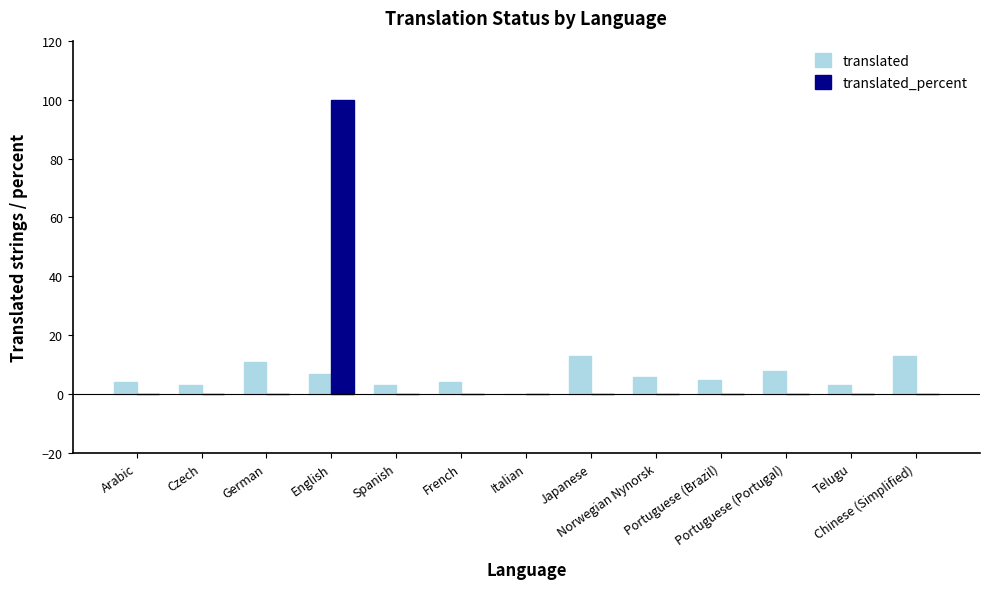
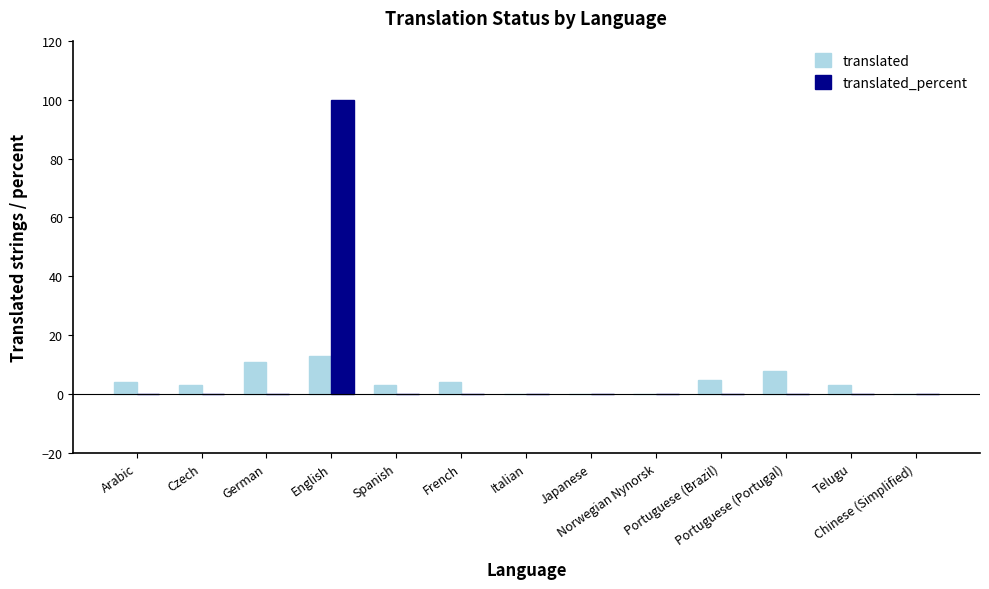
  {
    "translated": {
      "Arabic": 4,
      "Czech": 3,
      "German": 11,
-     "English": 7,
+     "English": 13,
      "Spanish": 3,
      "French": 4,
      "Italian": 0,
-     "Japanese": 13,
-     "Norwegian Nynorsk": 6,
+     "Japanese": 0,
+     "Norwegian Nynorsk": 0,
      "Portuguese (Brazil)": 5,
      "Portuguese (Portugal)": 8,
      "Telugu": 3,
-     "Chinese (Simplified)": 13
+     "Chinese (Simplified)": 0
    },
    "translated_percent": {
      "Arabic": 0,
      "Czech": 0,
      "German": 0,
      "English": 100,
      "Spanish": 0,
      "French": 0,
      "Italian": 0,
      "Japanese": 0,
      "Norwegian Nynorsk": 0,
      "Portuguese (Brazil)": 0,
      "Portuguese (Portugal)": 0,
      "Telugu": 0,
      "Chinese (Simplified)": 0
    }
  }
